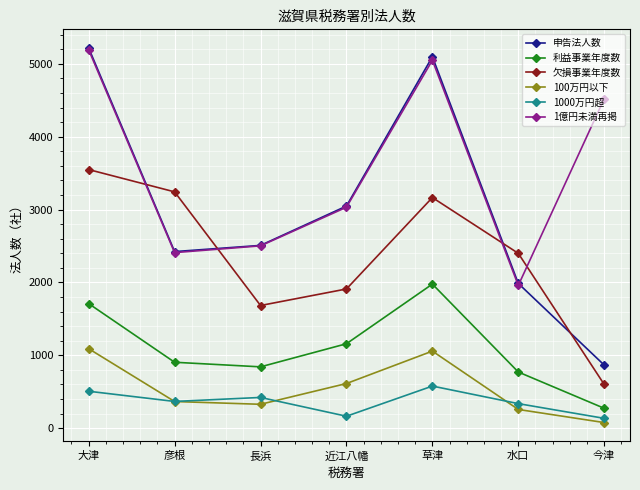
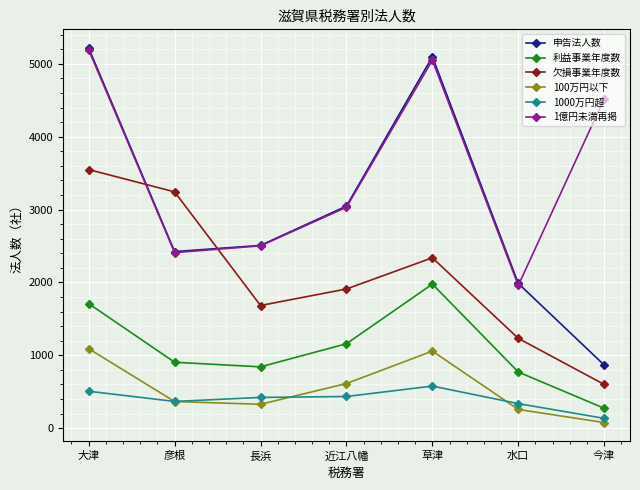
  {
    "申告法人数": {
      "草津": 5100,
      "今津": 900
    },
    "利益事業年度数": {
      "大津": 1700,
      "彦根": 900,
      "長浜": 800,
      "近江八幡": 1200,
      "草津": 2000,
      "水口": 800,
      "今津": 300
    },
    "欠損事業年度数": {
      "大津": 3500,
      "彦根": 3200,
      "長浜": 1700,
      "近江八幡": 1900,
-     "草津": 3200,
-     "水口": 2400,
+     "草津": 2300,
+     "水口": 1200,
      "今津": 600
    },
    "100万円以下": {
      "大津": 1100,
      "長浜": 300,
      "近江八幡": 600,
      "草津": 1100,
      "水口": 300,
      "今津": 100
    },
    "1000万円超": {
      "大津": 500,
      "長浜": 400,
-     "近江八幡": 200,
+     "近江八幡": 400,
      "草津": 600,
      "水口": 300,
      "今津": 100
    },
    "1億円未満再掲": {
      "草津": 5100
    }
  }
